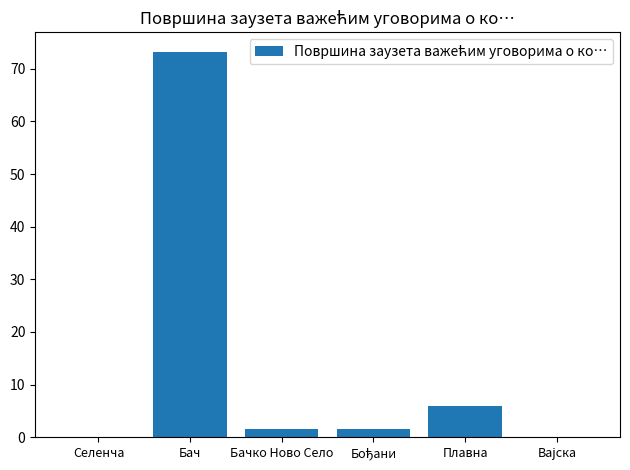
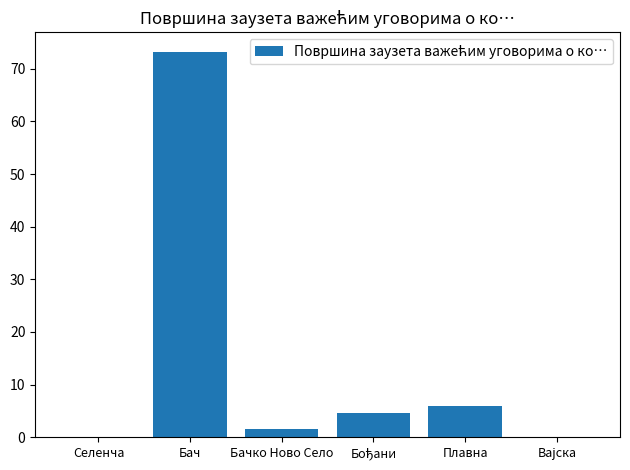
  {
    "Селенча": 0,
    "Бач": 73,
    "Бачко Ново Село": 2,
-   "Бођани": 2,
+   "Бођани": 5,
    "Плавна": 6,
    "Вајска": 0
  }
